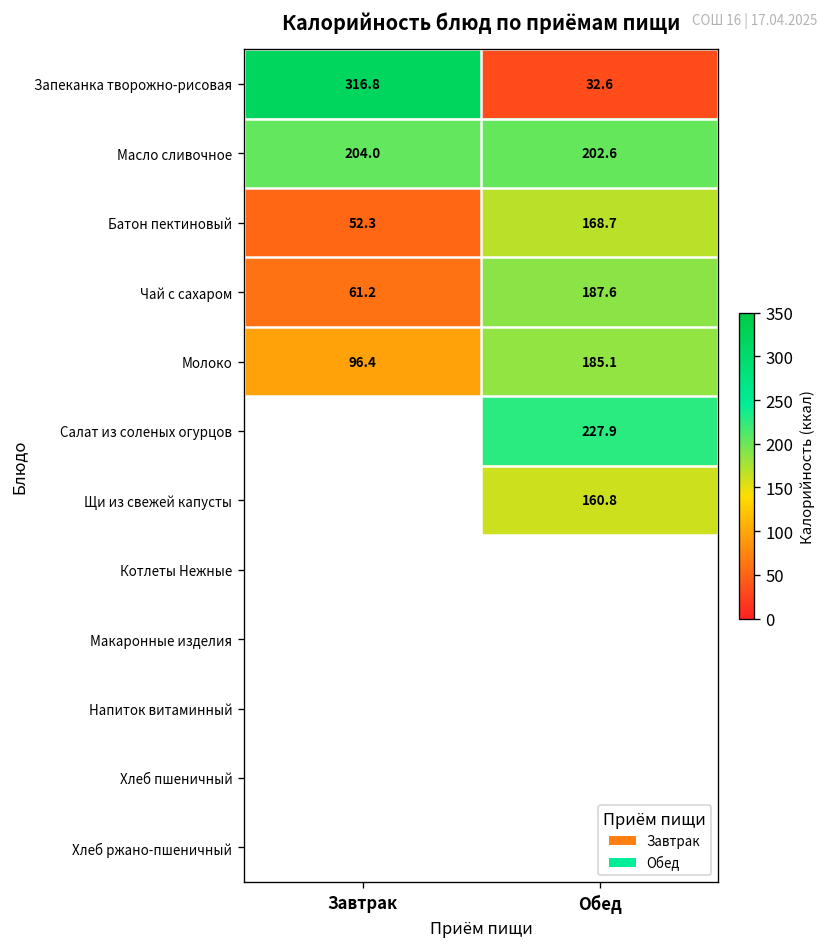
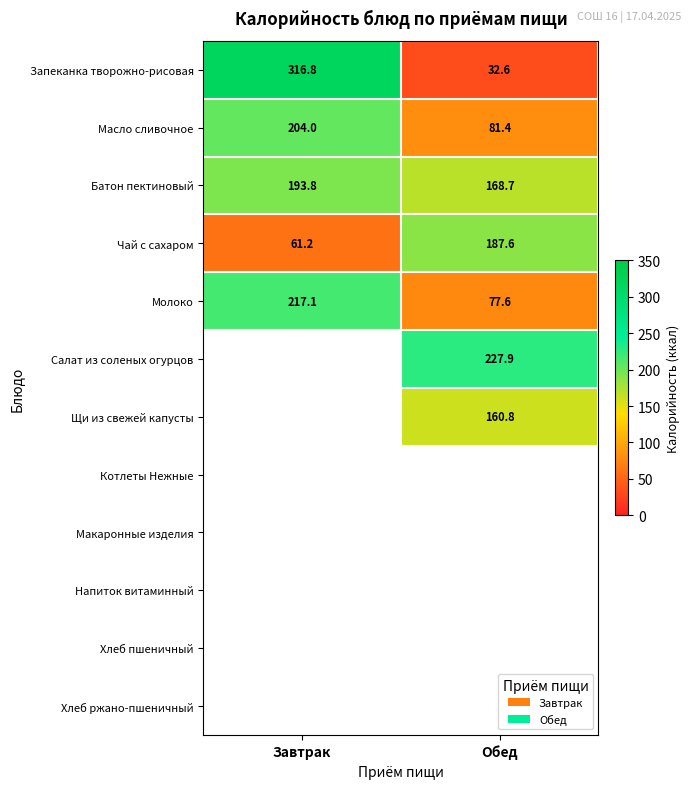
  {
    "Запеканка творожно-рисовая": {
      "Завтрак": 316.8,
      "Обед": 32.6
    },
    "Масло сливочное": {
      "Завтрак": 204.0,
-     "Обед": 202.6
+     "Обед": 81.4
    },
    "Батон пектиновый": {
-     "Завтрак": 52.3,
+     "Завтрак": 193.8,
      "Обед": 168.7
    },
    "Чай с сахаром": {
      "Завтрак": 61.2,
      "Обед": 187.6
    },
    "Молоко": {
-     "Завтрак": 96.4,
-     "Обед": 185.1
+     "Завтрак": 217.1,
+     "Обед": 77.6
    },
    "Салат из соленых огурцов": {
      "Обед": 227.9
    },
    "Щи из свежей капусты": {
      "Обед": 160.8
    }
  }
